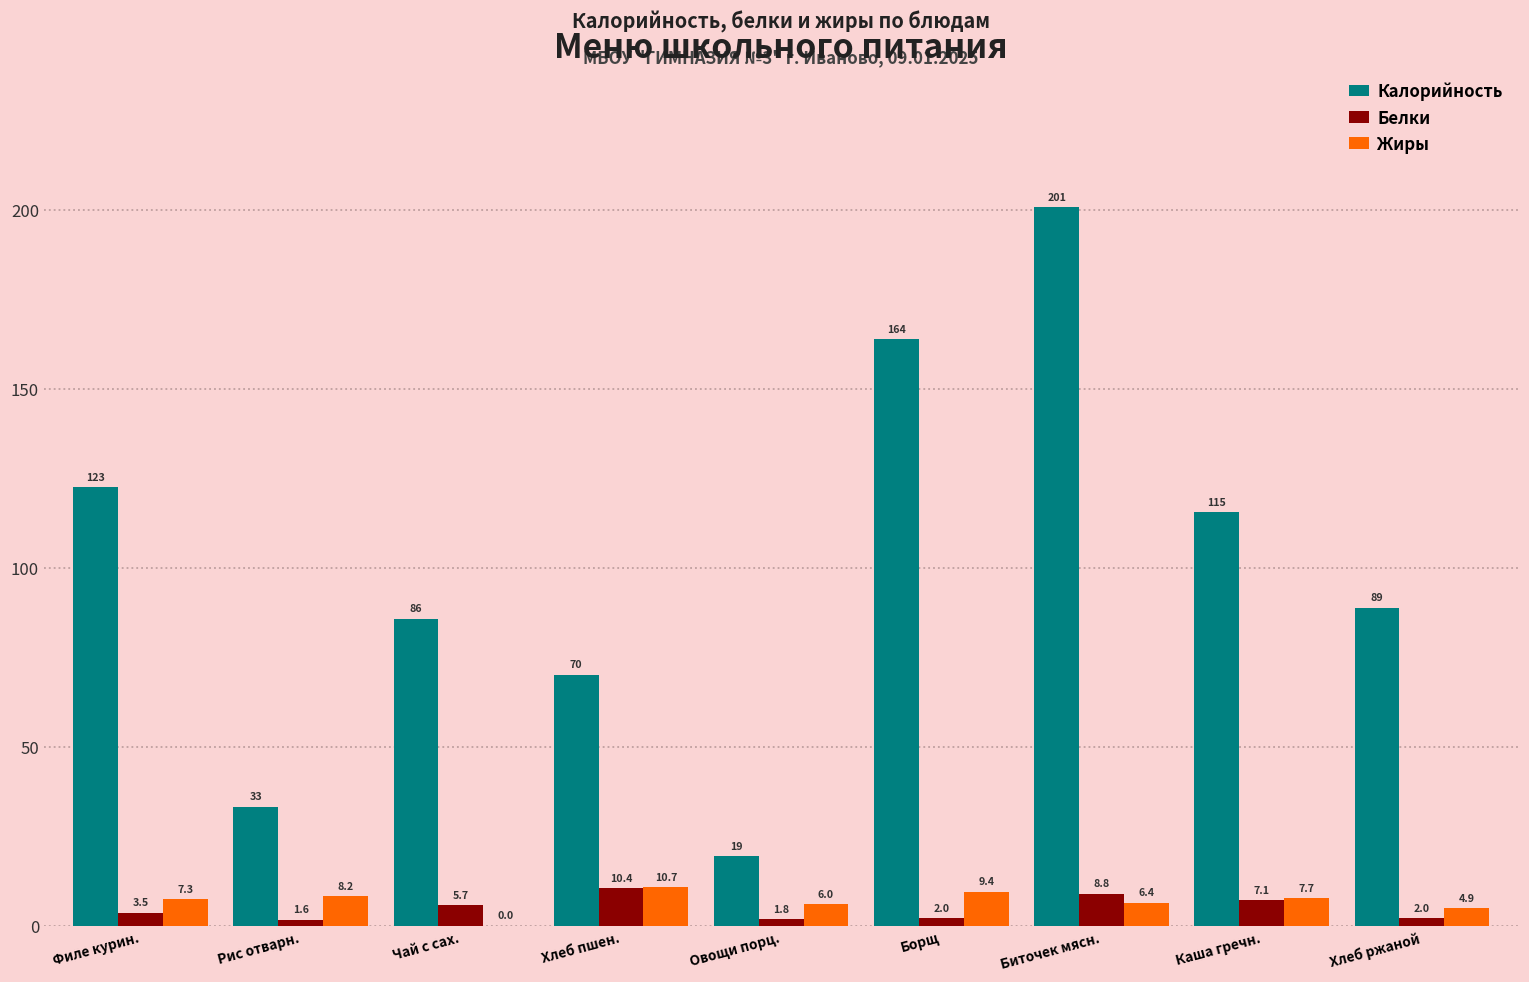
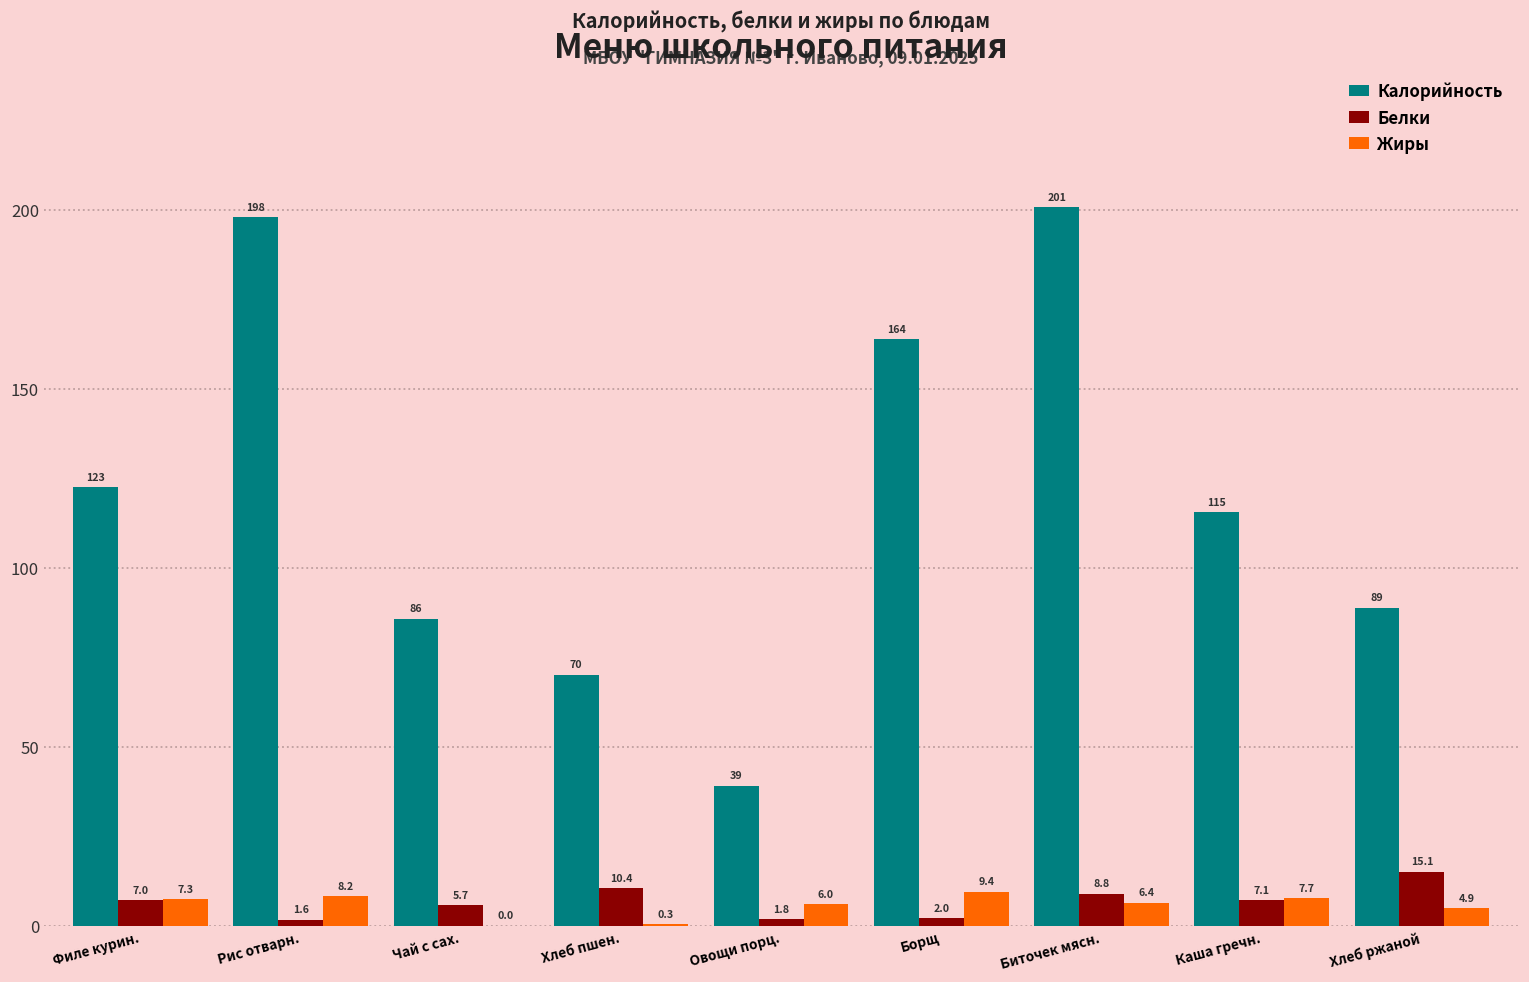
  {
    "Калорийность": {
      "Филе курин.": 123,
-     "Рис отварн.": 33,
+     "Рис отварн.": 198,
      "Чай с сах.": 86,
      "Хлеб пшен.": 70,
-     "Овощи порц.": 19,
+     "Овощи порц.": 39,
      "Борщ": 164,
      "Биточек мясн.": 201,
      "Каша гречн.": 115,
      "Хлеб ржаной": 89
    },
    "Белки": {
-     "Филе курин.": 3.5,
+     "Филе курин.": 7.0,
      "Рис отварн.": 1.6,
      "Чай с сах.": 5.7,
      "Хлеб пшен.": 10.4,
      "Овощи порц.": 1.8,
      "Борщ": 2.0,
      "Биточек мясн.": 8.8,
      "Каша гречн.": 7.1,
-     "Хлеб ржаной": 2.0
+     "Хлеб ржаной": 15.1
    },
    "Жиры": {
      "Филе курин.": 7.3,
      "Рис отварн.": 8.2,
      "Чай с сах.": 0.0,
-     "Хлеб пшен.": 10.7,
+     "Хлеб пшен.": 0.3,
      "Овощи порц.": 6.0,
      "Борщ": 9.4,
      "Биточек мясн.": 6.4,
      "Каша гречн.": 7.7,
      "Хлеб ржаной": 4.9
    }
  }
